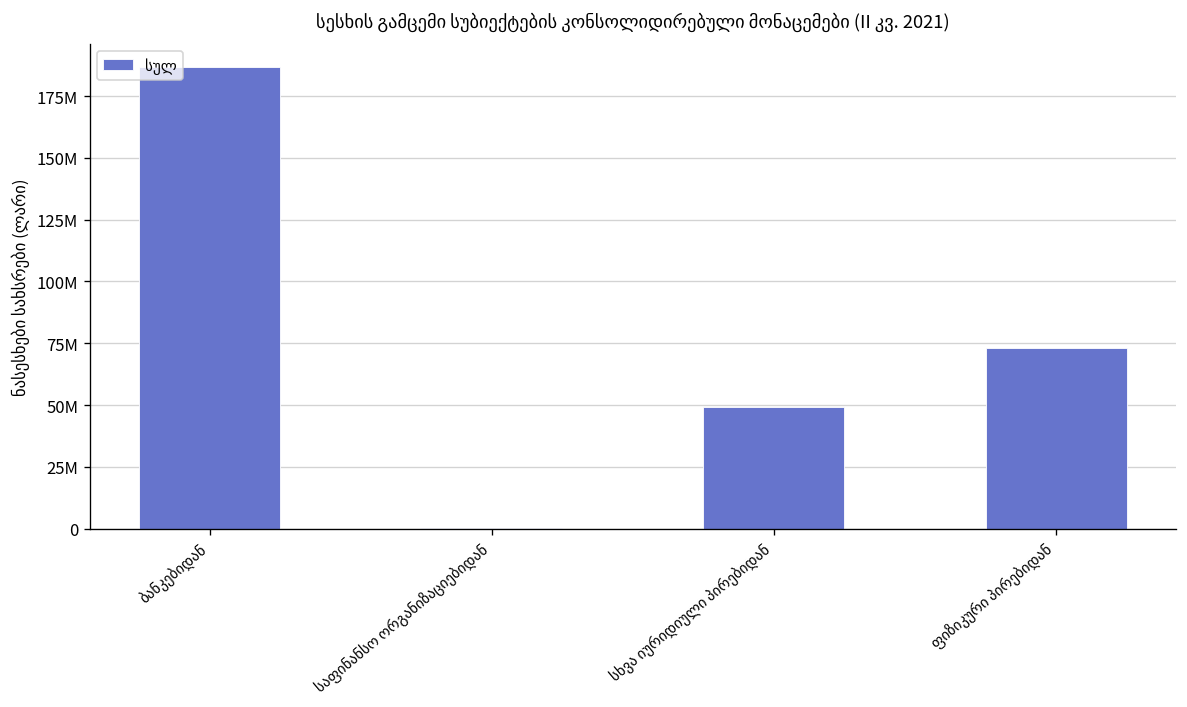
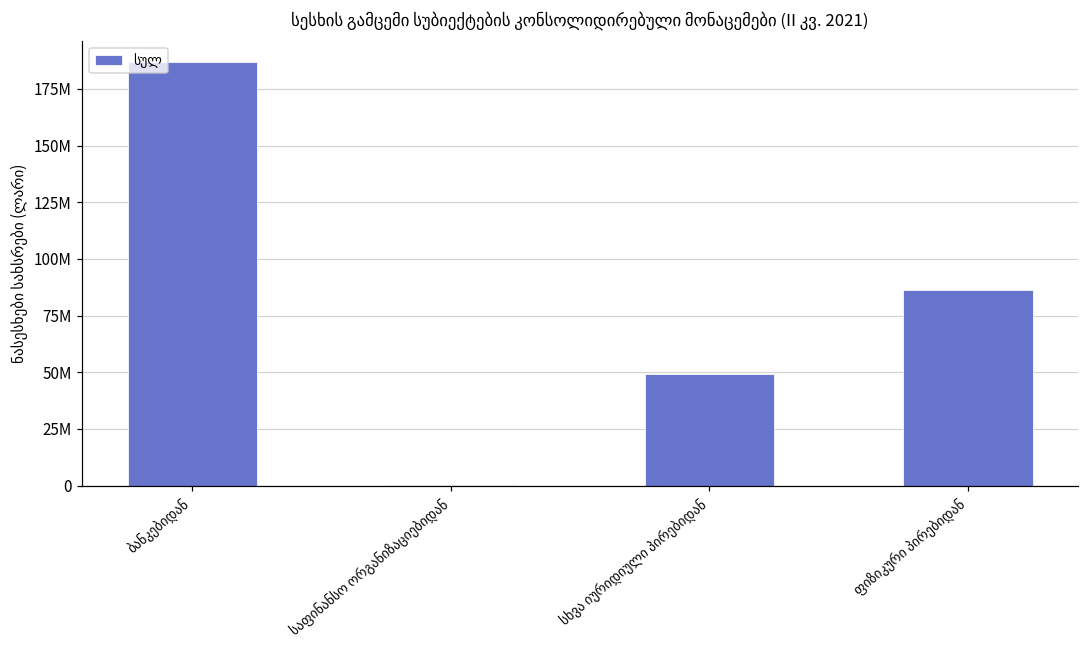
  {
    "ბანკებიდან": 187000000,
    "სხვა იურიდიული პირებიდან": 49000000,
-   "ფიზიკური პირებიდან": 73000000
+   "ფიზიკური პირებიდან": 86000000
  }
